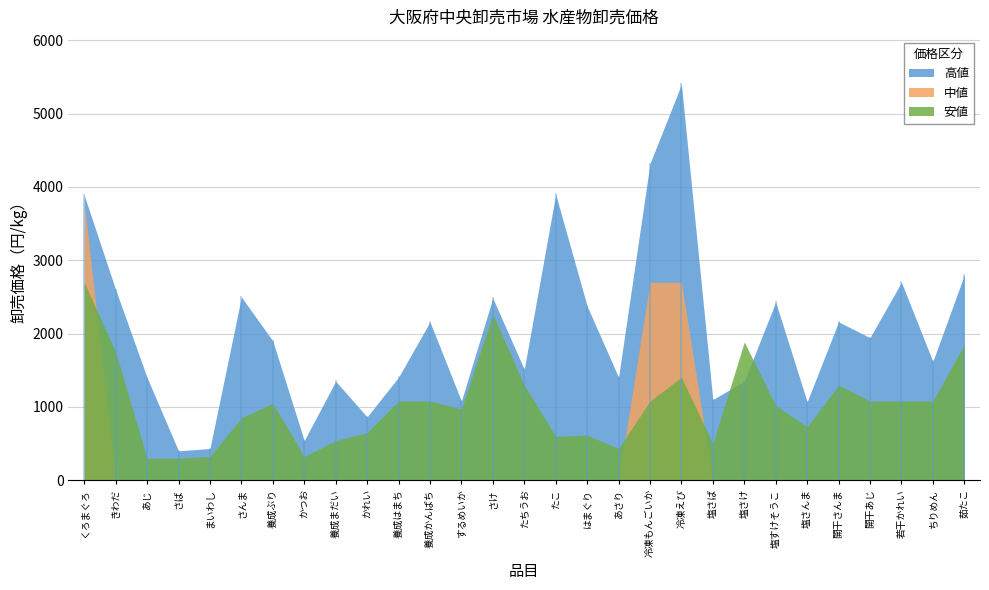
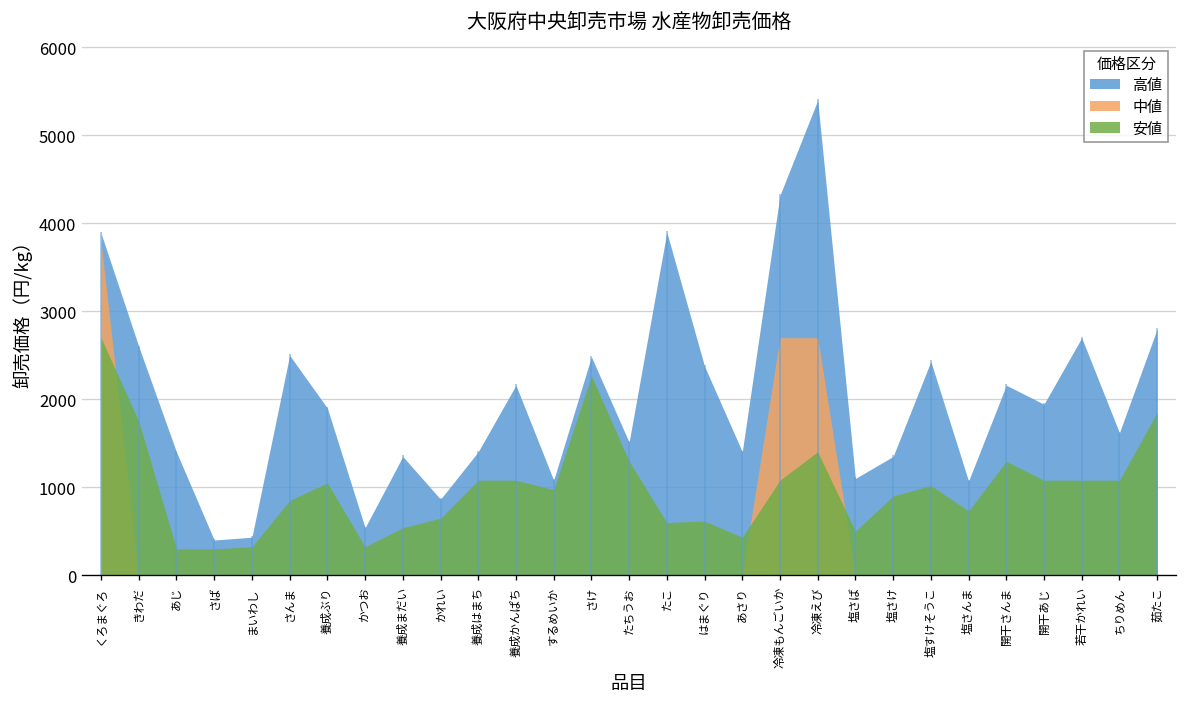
  {
    "中値": {
      "くろまぐろ": 3800,
      "冷凍もんごいか": 2700,
      "冷凍えび": 2700
    },
    "安値": {
      "くろまぐろ": 2700,
      "きわだ": 1800,
      "あじ": 300,
      "さば": 300,
      "まいわし": 300,
      "さんま": 900,
      "養成ぶり": 1100,
      "かつお": 300,
      "養成まだい": 500,
      "かれい": 600,
      "養成はまち": 1100,
      "養成かんぱち": 1100,
      "するめいか": 1000,
      "さけ": 2300,
      "たちうお": 1300,
      "たこ": 600,
      "はまぐり": 600,
      "あさり": 400,
      "冷凍もんごいか": 1100,
      "冷凍えび": 1400,
      "塩さば": 500,
-     "塩さけ": 1900,
+     "塩さけ": 900,
      "塩すけそうこ": 1000,
      "塩さんま": 700,
      "開干さんま": 1300,
      "開干あじ": 1100,
      "若干かれい": 1100,
      "ちりめん": 1100,
      "茹たこ": 1900
    }
  }
